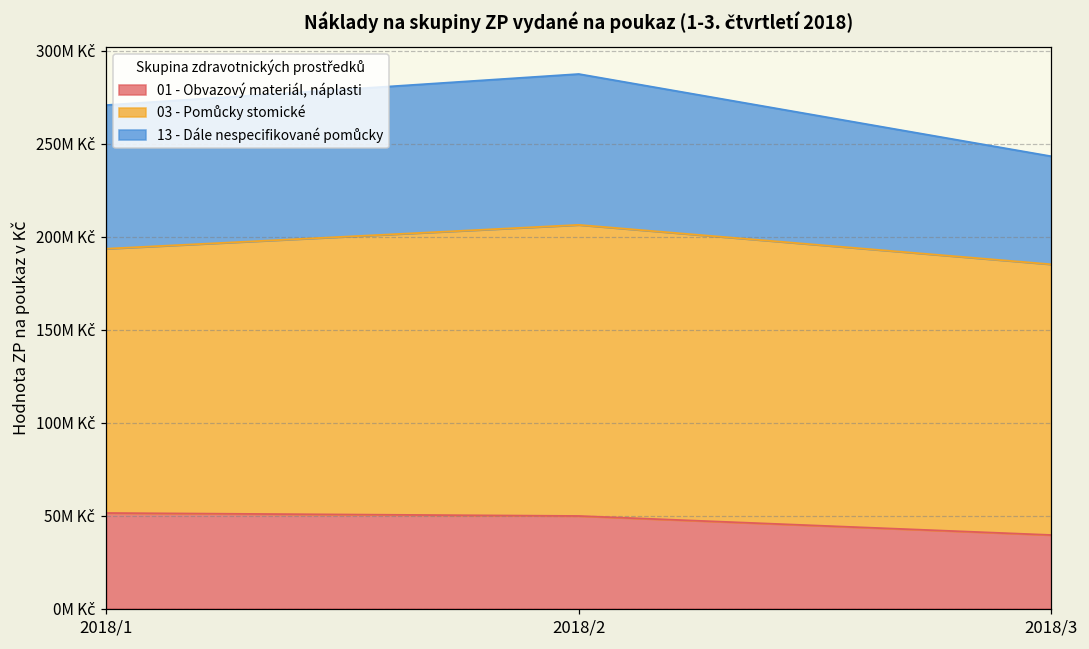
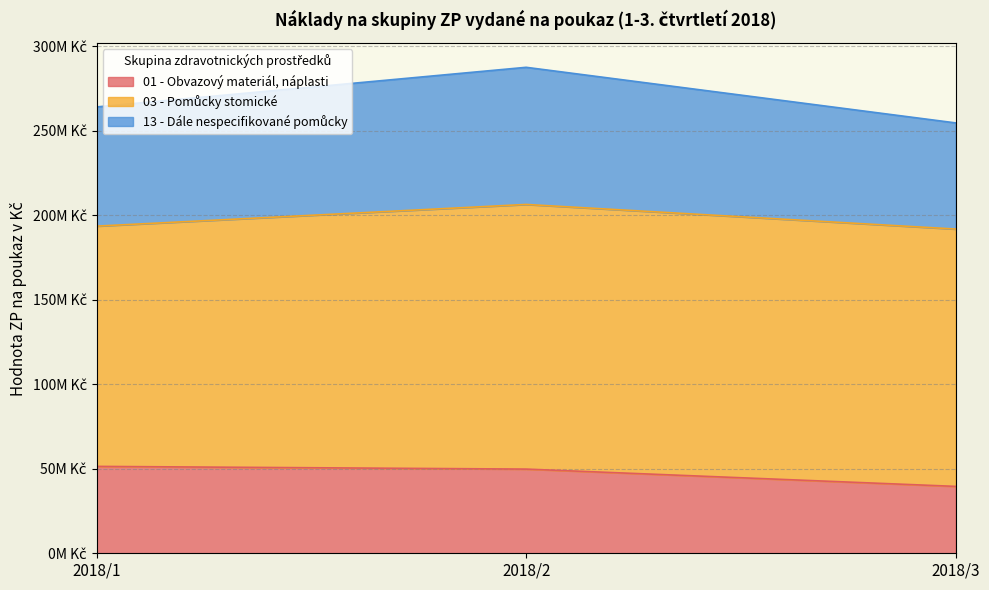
  {
    "01 - Obvazový materiál, náplasti": {
      "2018/1": "51M Kč",
      "2018/2": "50M Kč",
      "2018/3": "40M Kč"
    },
    "03 - Pomůcky stomické": {
      "2018/1": "142M Kč",
      "2018/2": "157M Kč",
-     "2018/3": "146M Kč"
+     "2018/3": "152M Kč"
    },
    "13 - Dále nespecifikované pomůcky": {
-     "2018/1": "77M Kč",
+     "2018/1": "71M Kč",
      "2018/2": "81M Kč",
-     "2018/3": "58M Kč"
+     "2018/3": "63M Kč"
    }
  }
